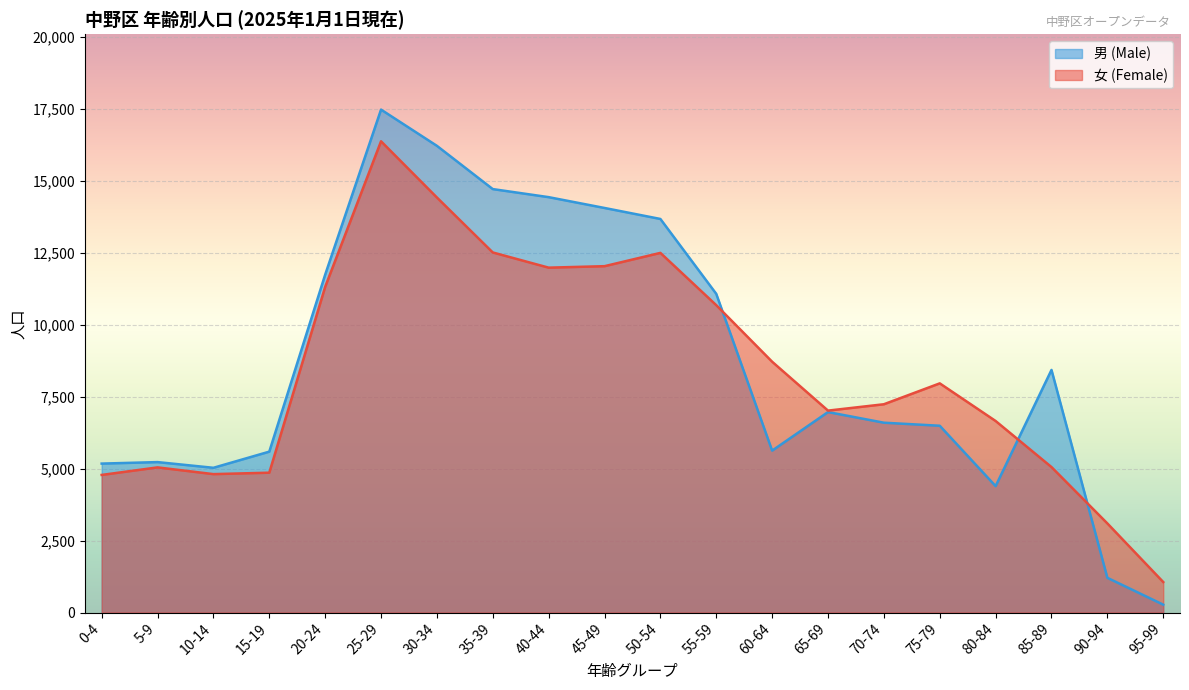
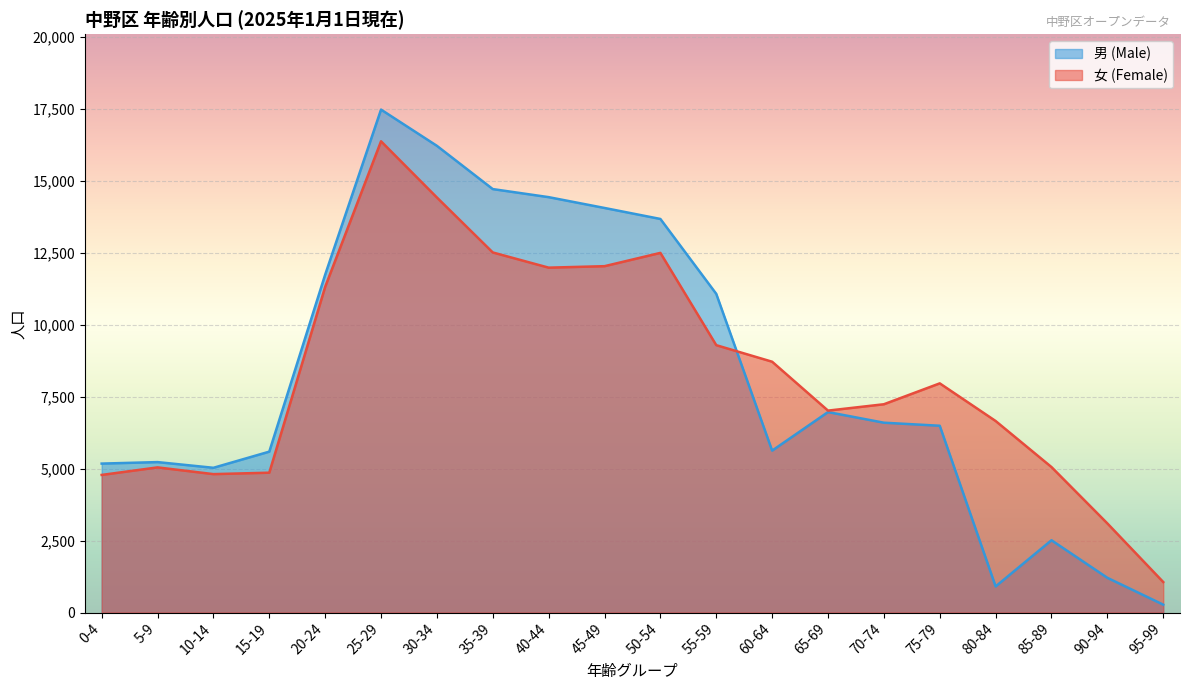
  {
    "男 (Male)": {
      "0-4": "5,200",
      "5-9": "5,200",
      "10-14": "5,000",
      "15-19": "5,600",
      "20-24": "11,700",
      "25-29": "17,500",
      "30-34": "16,200",
      "35-39": "14,700",
      "40-44": "14,400",
      "45-49": "14,100",
      "50-54": "13,700",
      "55-59": "11,100",
      "60-64": "5,600",
      "70-74": "6,600",
      "75-79": "6,500",
-     "80-84": "4,400",
-     "85-89": "8,400",
+     "80-84": "900",
+     "85-89": "2,500",
      "90-94": "1,200",
      "95-99": "300"
    },
    "女 (Female)": {
      "0-4": "4,800",
      "5-9": "5,000",
      "10-14": "4,800",
      "15-19": "4,900",
      "20-24": "11,300",
      "25-29": "16,400",
      "30-34": "14,400",
      "35-39": "12,500",
      "40-44": "12,000",
      "45-49": "12,000",
      "50-54": "12,500",
-     "55-59": "10,700",
+     "55-59": "9,300",
      "60-64": "8,700",
      "70-74": "7,200",
      "75-79": "8,000",
      "80-84": "6,700",
      "85-89": "5,100",
      "90-94": "3,100",
      "95-99": "1,100"
    }
  }
